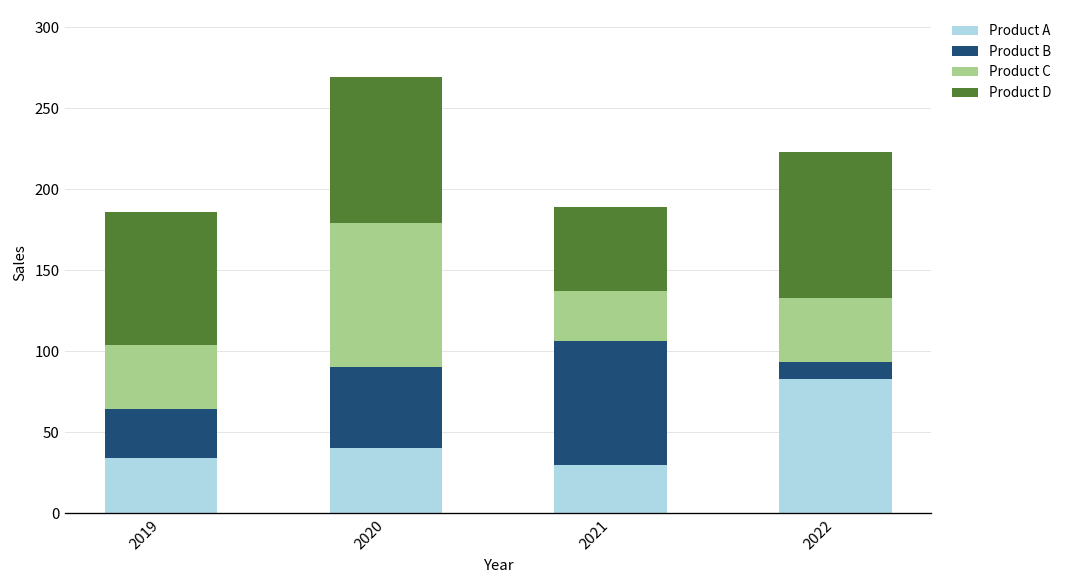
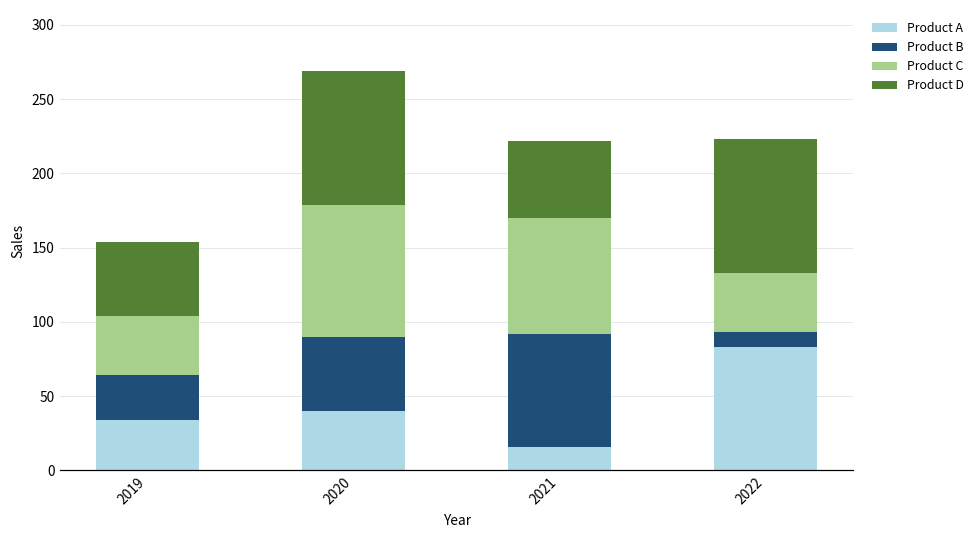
  {
    "Product A": {
      "2019": 34,
      "2020": 40,
-     "2021": 30,
+     "2021": 16,
      "2022": 83
    },
    "Product B": {
      "2019": 30,
      "2020": 50,
      "2021": 76,
      "2022": 10
    },
    "Product C": {
      "2019": 40,
      "2020": 89,
-     "2021": 31,
+     "2021": 78,
      "2022": 40
    },
    "Product D": {
-     "2019": 82,
+     "2019": 50,
      "2020": 90,
      "2021": 52,
      "2022": 90
    }
  }
